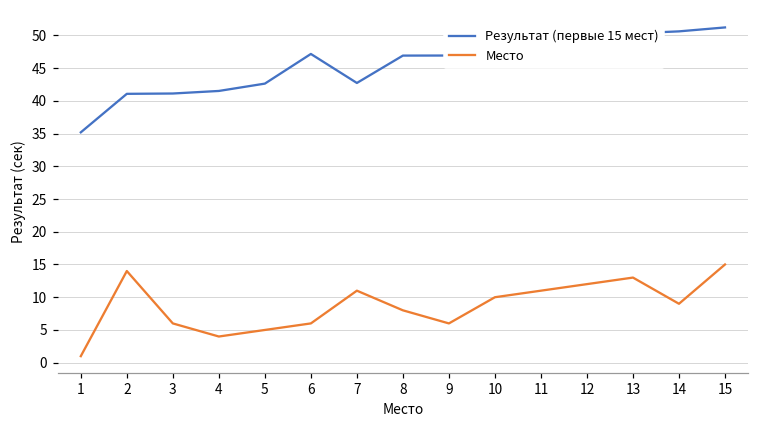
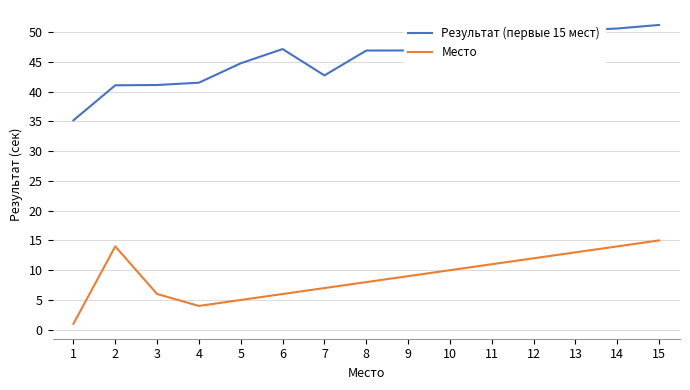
  {
    "Результат (первые 15 мест)": {
      "1": 35,
      "2": 41,
      "3": 41,
      "4": 42,
-     "5": 43,
+     "5": 45,
      "6": 47,
      "7": 43,
      "8": 47,
      "14": 51,
      "15": 51
    },
    "Место": {
      "1": 1,
      "2": 14,
      "3": 6,
      "4": 4,
      "5": 5,
      "6": 6,
-     "7": 11,
+     "7": 7,
      "8": 8,
-     "9": 6,
+     "9": 9,
      "10": 10,
      "11": 11,
      "12": 12,
      "13": 13,
-     "14": 9,
+     "14": 14,
      "15": 15
    }
  }
